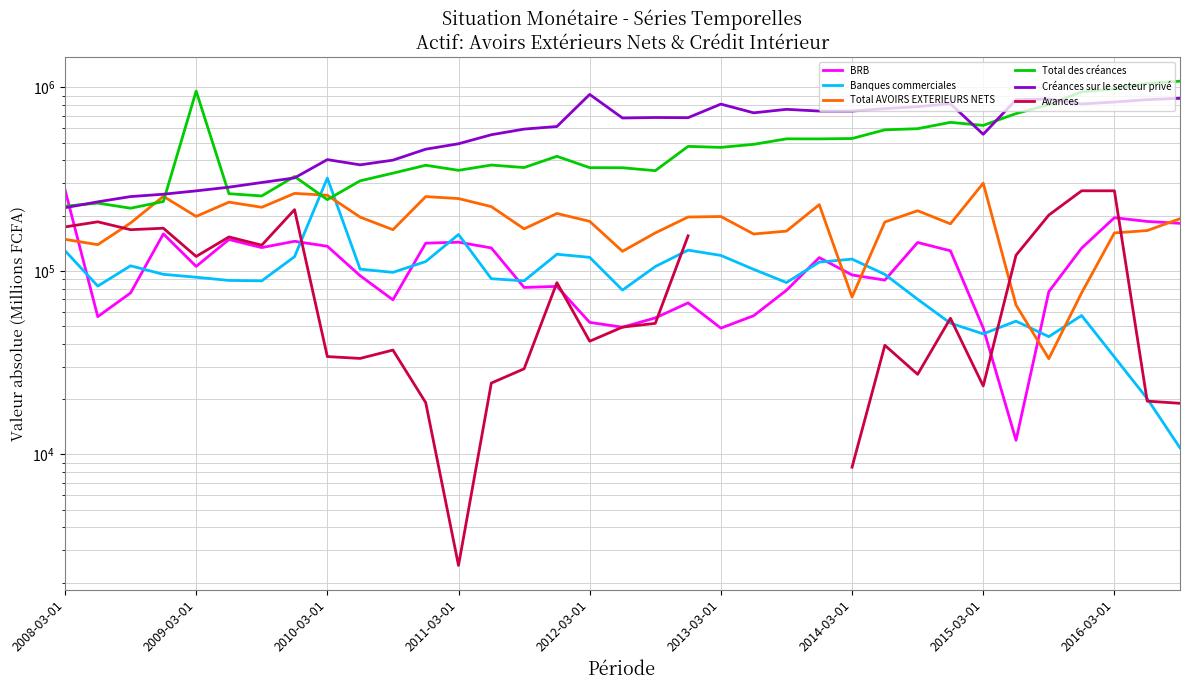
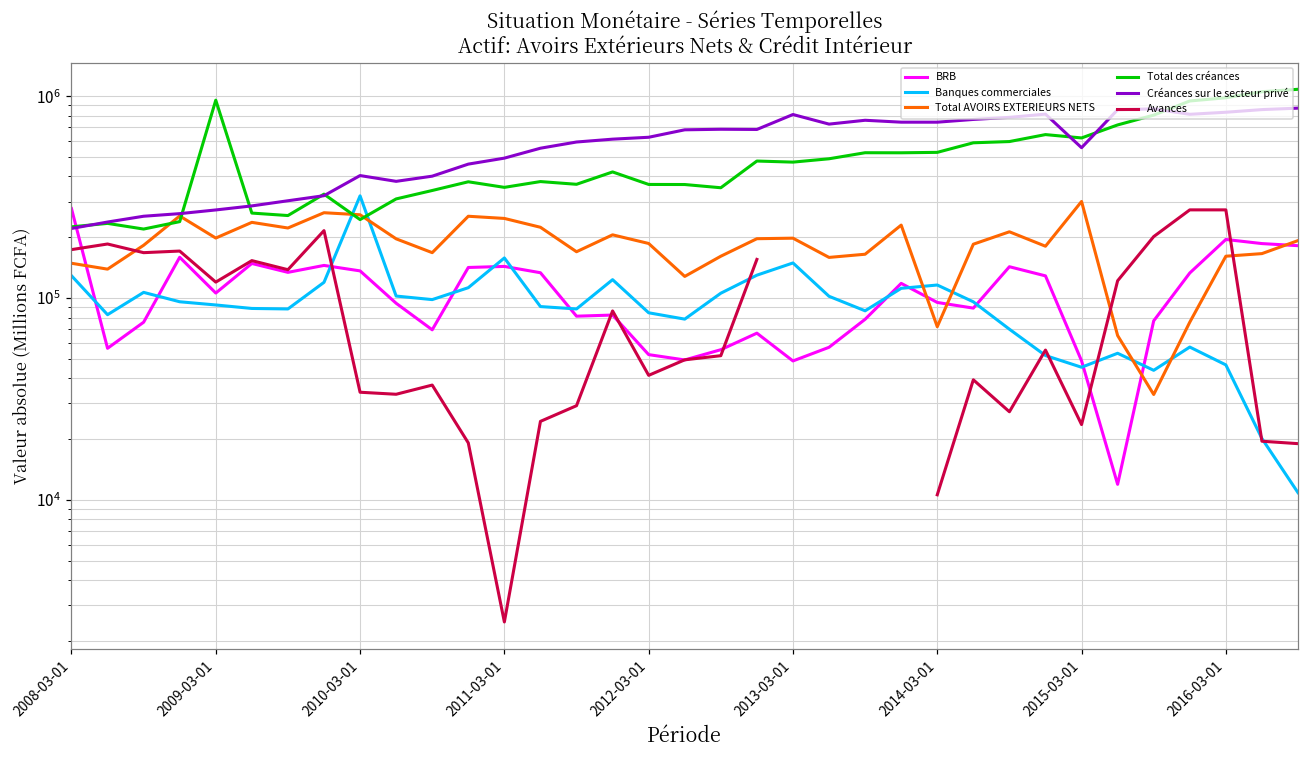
  {
    "BRB": {
      "2008-03-01": 280000,
      "2009-03-01": 110000,
      "2010-03-01": 140000,
      "2011-03-01": 140000,
      "2012-03-01": 52000,
      "2013-03-01": 49000,
      "2014-03-01": 100000,
      "2015-03-01": 49000,
      "2016-03-01": 190000
    },
    "Banques commerciales": {
      "2008-03-01": 130000,
      "2009-03-01": 90000,
      "2010-03-01": 320000,
      "2011-03-01": 160000,
-     "2012-03-01": 120000,
-     "2013-03-01": 120000,
+     "2012-03-01": 80000,
+     "2013-03-01": 150000,
      "2014-03-01": 120000,
      "2015-03-01": 45000,
-     "2016-03-01": 34000
+     "2016-03-01": 47000
    },
    "Total AVOIRS EXTERIEURS NETS": {
      "2008-03-01": 150000,
      "2009-03-01": 200000,
      "2010-03-01": 260000,
      "2011-03-01": 250000,
      "2012-03-01": 190000,
      "2013-03-01": 200000,
      "2014-03-01": 72000,
      "2015-03-01": 300000,
      "2016-03-01": 160000
    },
    "Total des créances": {
      "2009-03-01": 1000000,
      "2010-03-01": 240000,
      "2011-03-01": 350000,
      "2012-03-01": 370000,
      "2013-03-01": 470000,
      "2014-03-01": 530000,
      "2015-03-01": 620000
    },
    "Créances sur le secteur privé": {
      "2009-03-01": 270000,
      "2010-03-01": 400000,
      "2011-03-01": 490000,
-     "2012-03-01": 900000,
+     "2012-03-01": 630000,
      "2013-03-01": 800000,
      "2014-03-01": 740000,
      "2015-03-01": 560000
    },
    "Avances": {
      "2008-03-01": 170000,
      "2009-03-01": 120000,
      "2010-03-01": 34000,
      "2011-03-01": 2500,
      "2012-03-01": 41000,
-     "2014-03-01": 9000,
+     "2014-03-01": 11000,
      "2015-03-01": 24000,
      "2016-03-01": 270000
    }
  }
